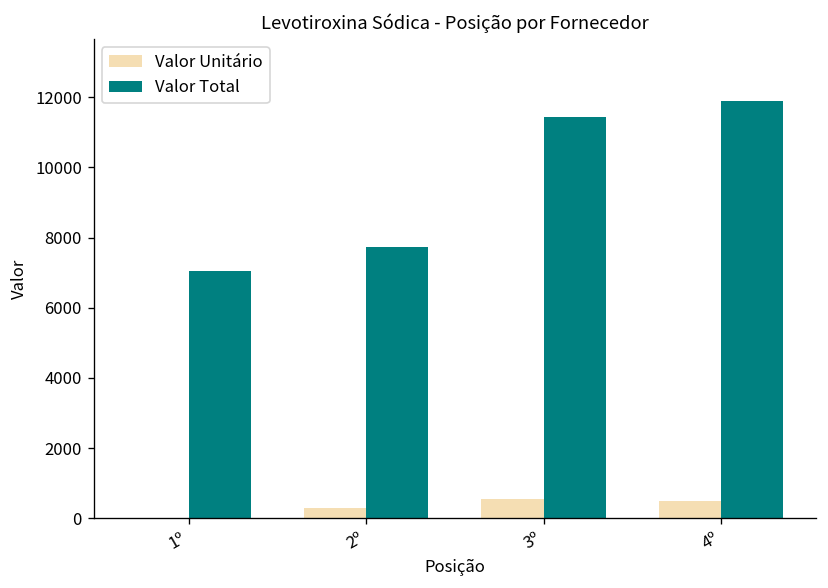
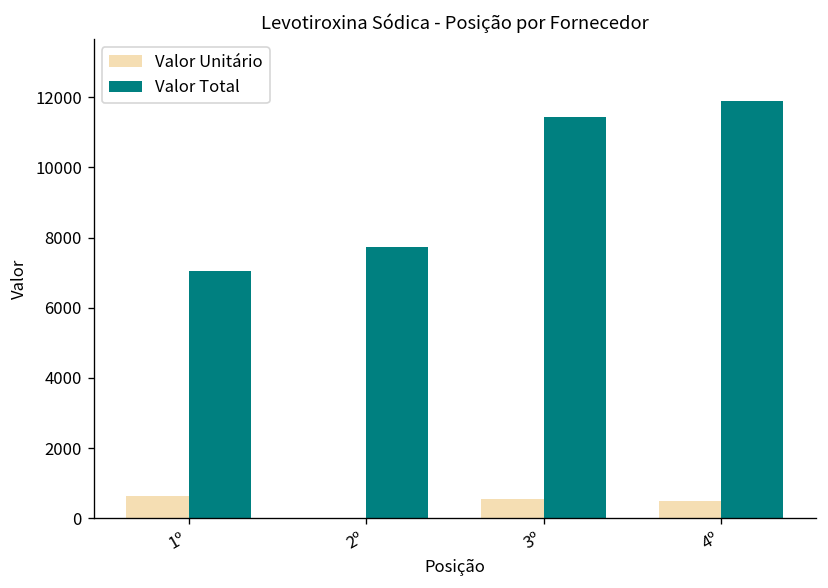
  {
    "Valor Unitário": {
-     "1º": 0,
-     "2º": 300,
+     "1º": 600,
+     "2º": 0,
      "3º": 500,
      "4º": 500
    },
    "Valor Total": {
      "1º": 7000,
      "2º": 7700,
      "3º": 11400,
      "4º": 11900
    }
  }
